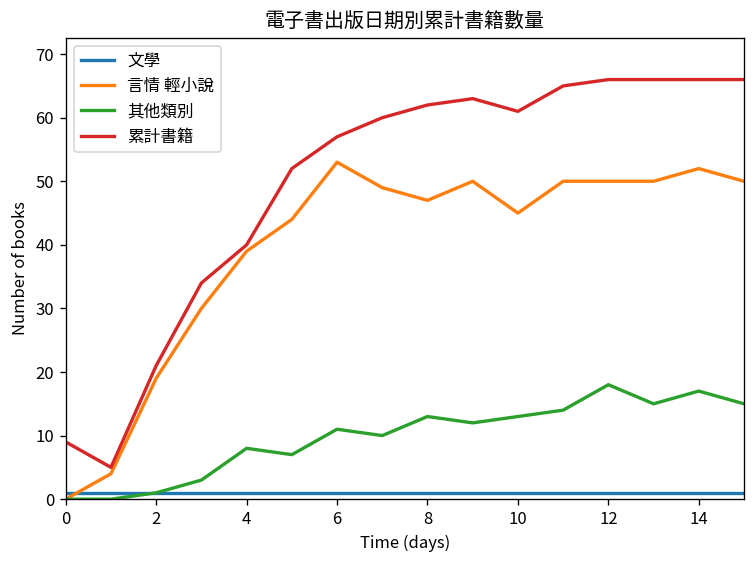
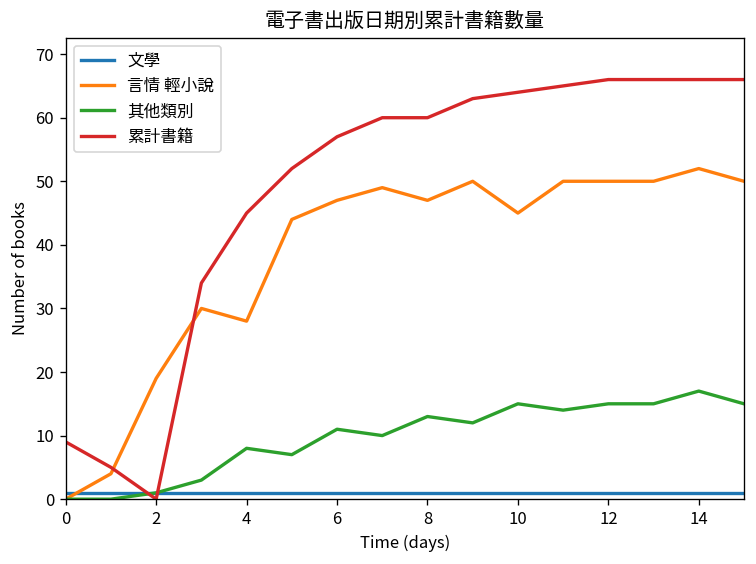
  {
    "文學": {
      "0": 1,
      "4": 1,
      "6": 1,
      "8": 1,
      "10": 1,
      "12": 1,
      "14": 1
    },
    "言情 輕小說": {
      "2": 19,
-     "4": 39,
-     "6": 53,
+     "4": 28,
+     "6": 47,
      "8": 47,
      "10": 45,
      "12": 50,
      "14": 52
    },
    "其他類別": {
      "4": 8,
      "6": 11,
      "8": 13,
-     "10": 13,
-     "12": 18,
+     "10": 15,
+     "12": 15,
      "14": 17
    },
    "累計書籍": {
      "0": 9,
-     "2": 21,
-     "4": 40,
+     "2": 0,
+     "4": 45,
      "6": 57,
-     "8": 62,
-     "10": 61,
+     "8": 60,
+     "10": 64,
      "12": 66,
      "14": 66
    }
  }
